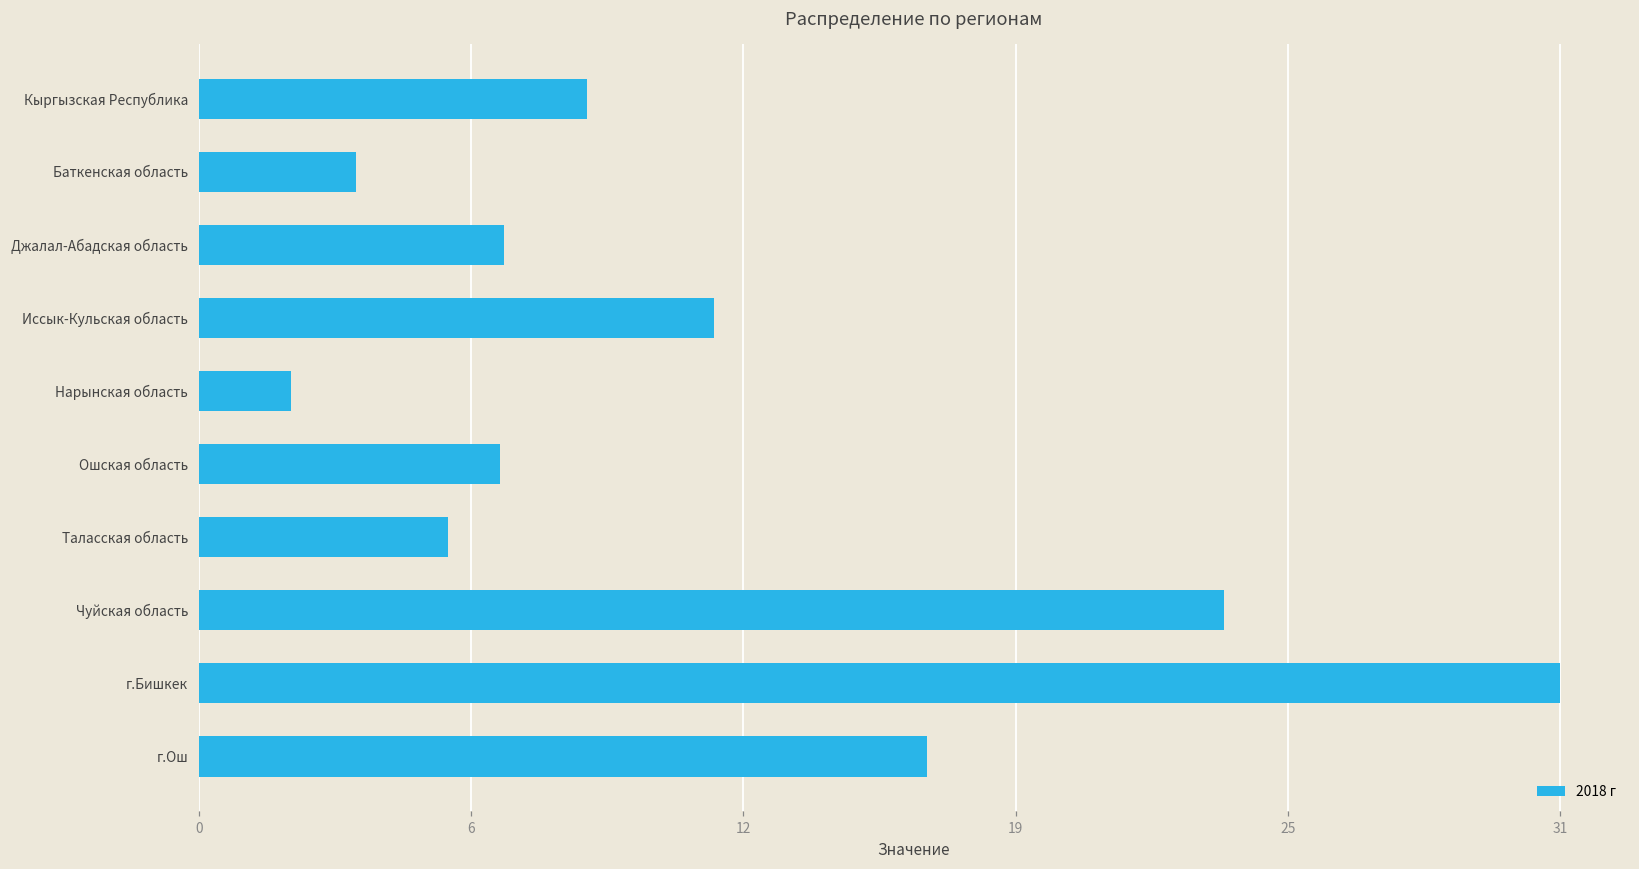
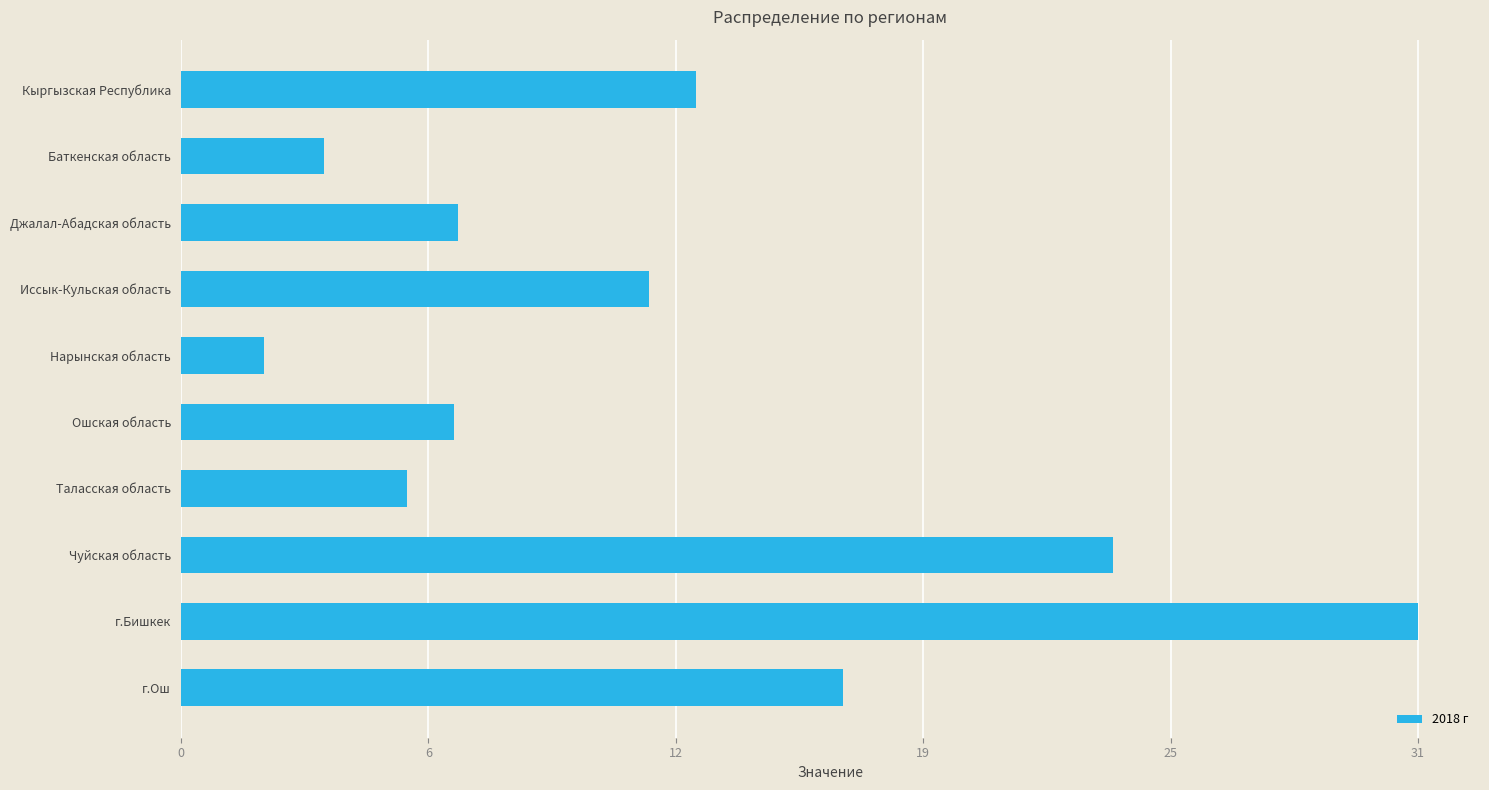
  {
-   "Кыргызская Республика": 8.9,
+   "Кыргызская Республика": 13.0,
    "Баткенская область": 3.6,
    "Джалал-Абадская область": 7.0,
    "Иссык-Кульская область": 11.8,
    "Нарынская область": 2.1,
    "Ошская область": 6.9,
    "Таласская область": 5.7,
    "Чуйская область": 23.5,
    "г.Бишкек": 31.2,
    "г.Ош": 16.7
  }
